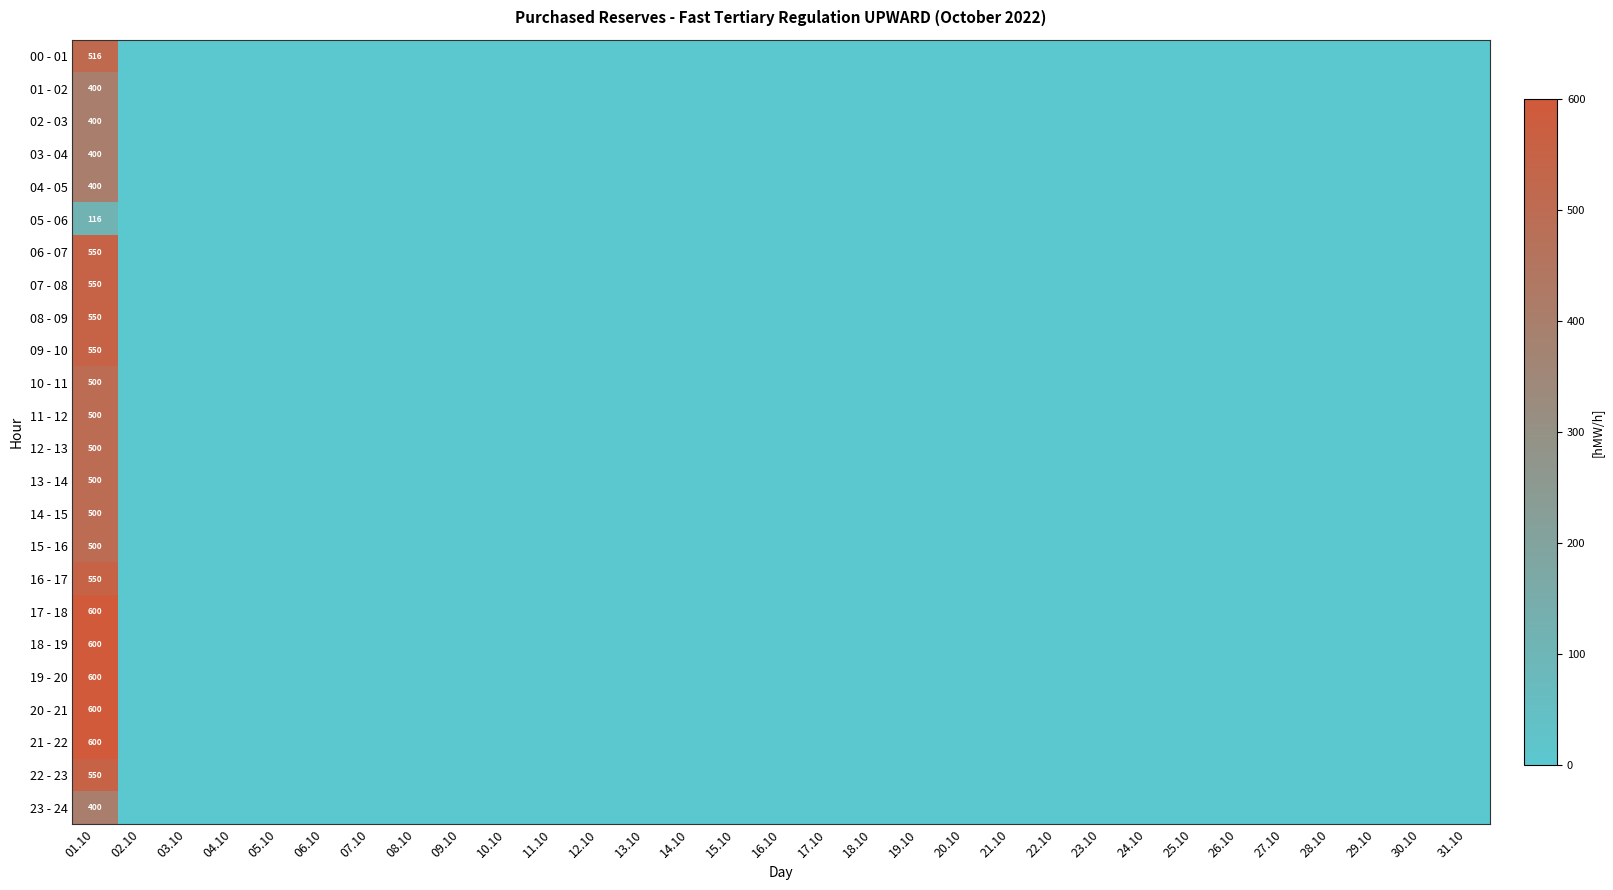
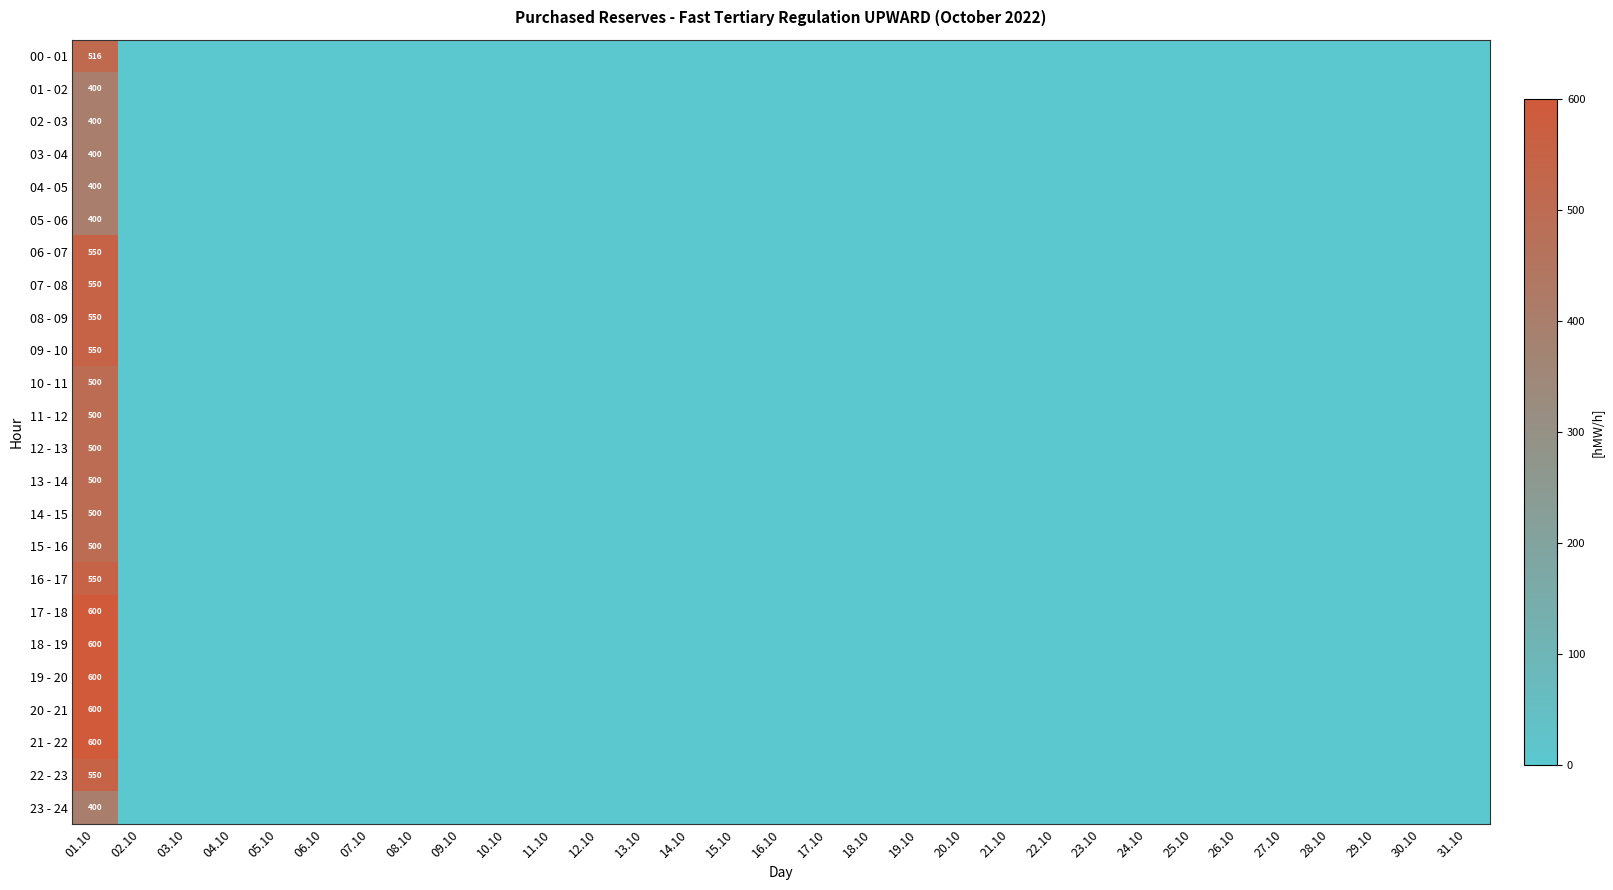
  {
    "00 - 01": {
      "01.10": 516
    },
    "01 - 02": {
      "01.10": 400
    },
    "02 - 03": {
      "01.10": 400
    },
    "03 - 04": {
      "01.10": 400
    },
    "04 - 05": {
      "01.10": 400
    },
    "05 - 06": {
-     "01.10": 116
+     "01.10": 400
    },
    "06 - 07": {
      "01.10": 550
    },
    "07 - 08": {
      "01.10": 550
    },
    "08 - 09": {
      "01.10": 550
    },
    "09 - 10": {
      "01.10": 550
    },
    "10 - 11": {
      "01.10": 500
    },
    "11 - 12": {
      "01.10": 500
    },
    "12 - 13": {
      "01.10": 500
    },
    "13 - 14": {
      "01.10": 500
    },
    "14 - 15": {
      "01.10": 500
    },
    "15 - 16": {
      "01.10": 500
    },
    "16 - 17": {
      "01.10": 550
    },
    "17 - 18": {
      "01.10": 600
    },
    "18 - 19": {
      "01.10": 600
    },
    "19 - 20": {
      "01.10": 600
    },
    "20 - 21": {
      "01.10": 600
    },
    "21 - 22": {
      "01.10": 600
    },
    "22 - 23": {
      "01.10": 550
    },
    "23 - 24": {
      "01.10": 400
    }
  }
